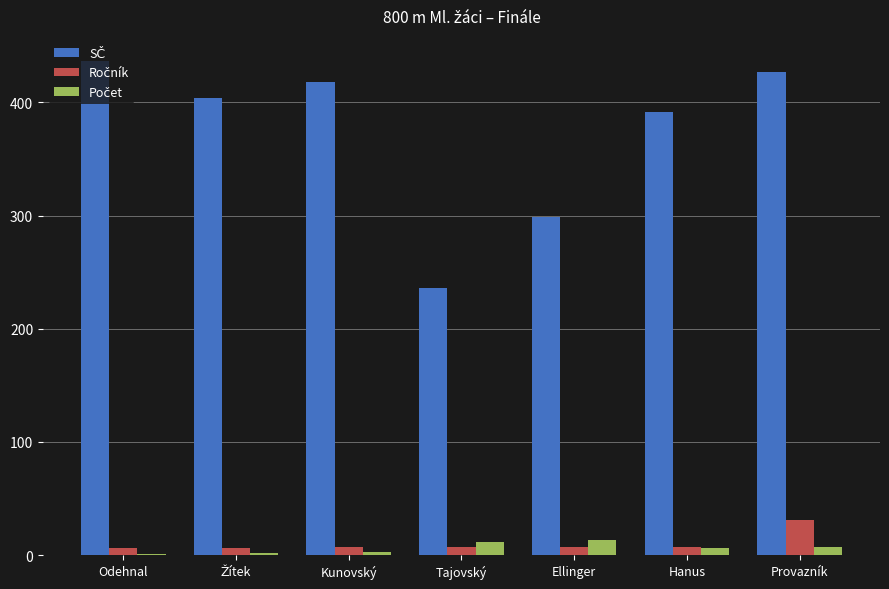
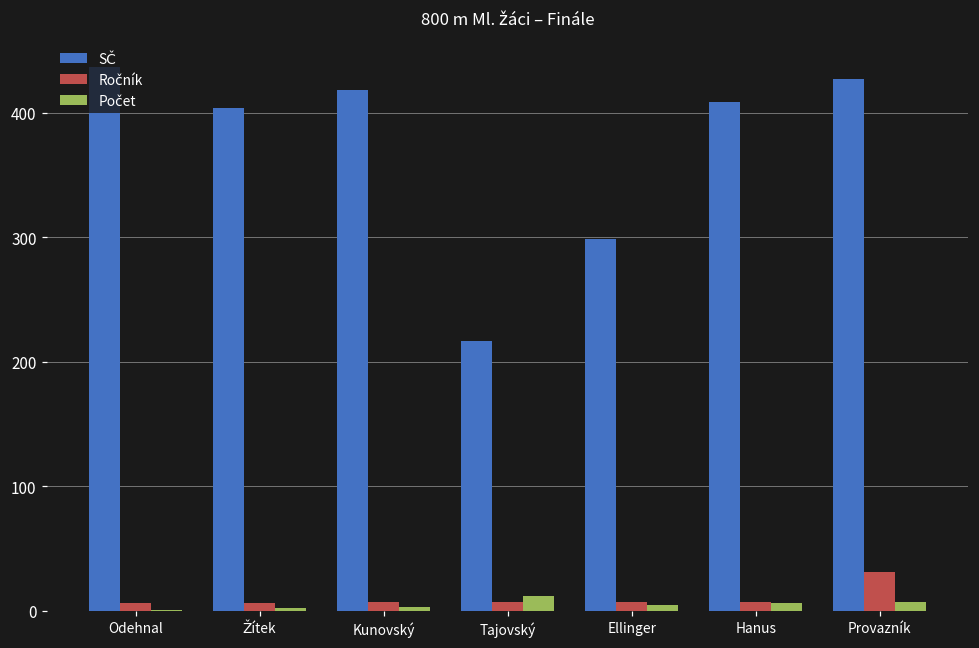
  {
    "SČ": {
      "Žítek": 404,
      "Kunovský": 418,
-     "Tajovský": 236,
+     "Tajovský": 217,
      "Ellinger": 299,
-     "Hanus": 392,
+     "Hanus": 409,
      "Provazník": 427
    },
    "Ročník": {
      "Odehnal": 6,
      "Žítek": 6,
      "Kunovský": 7,
      "Tajovský": 7,
      "Ellinger": 7,
      "Hanus": 7,
      "Provazník": 31
    },
    "Počet": {
      "Kunovský": 3,
      "Tajovský": 12,
-     "Ellinger": 13,
+     "Ellinger": 5,
      "Hanus": 6,
      "Provazník": 7
    }
  }
